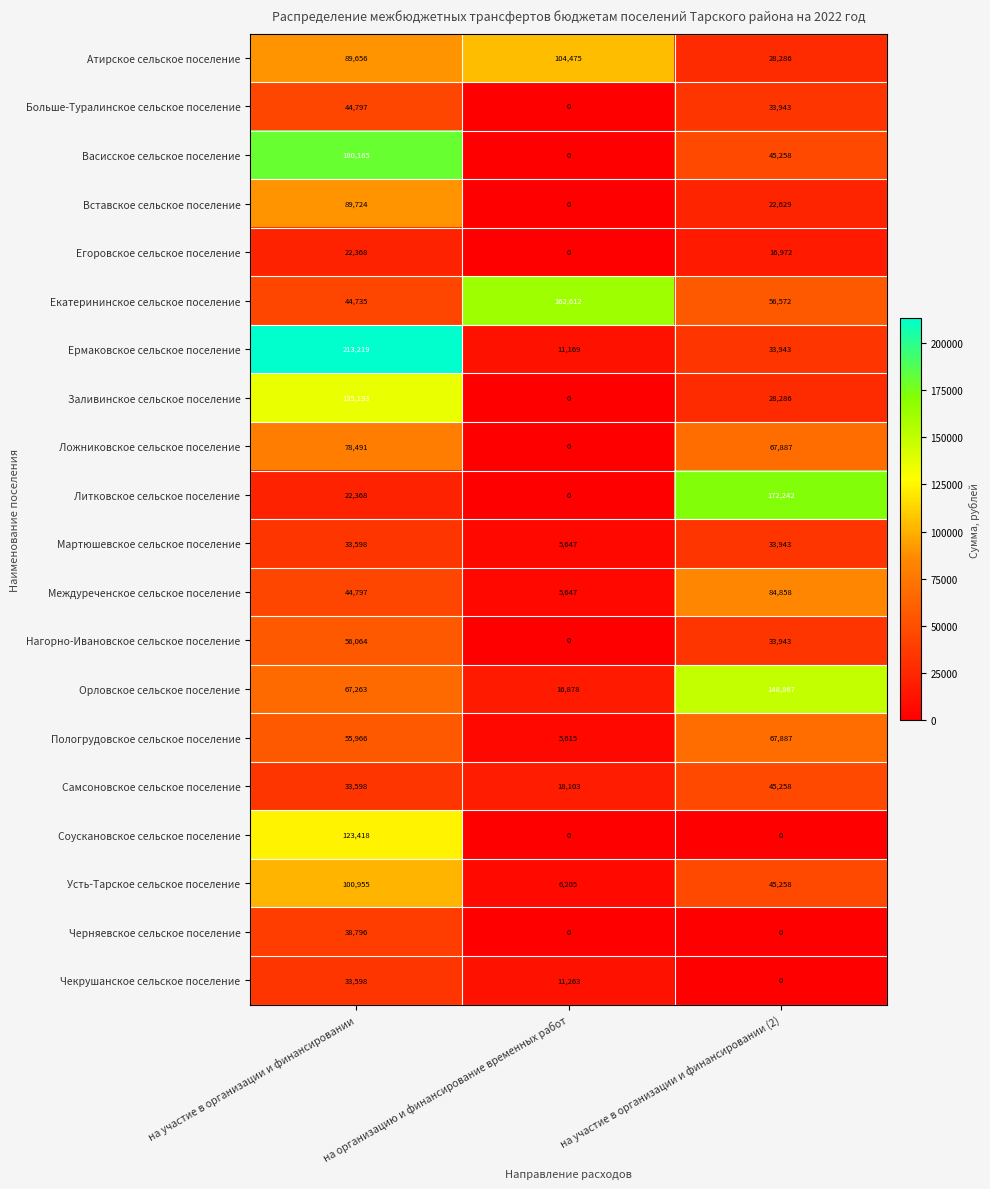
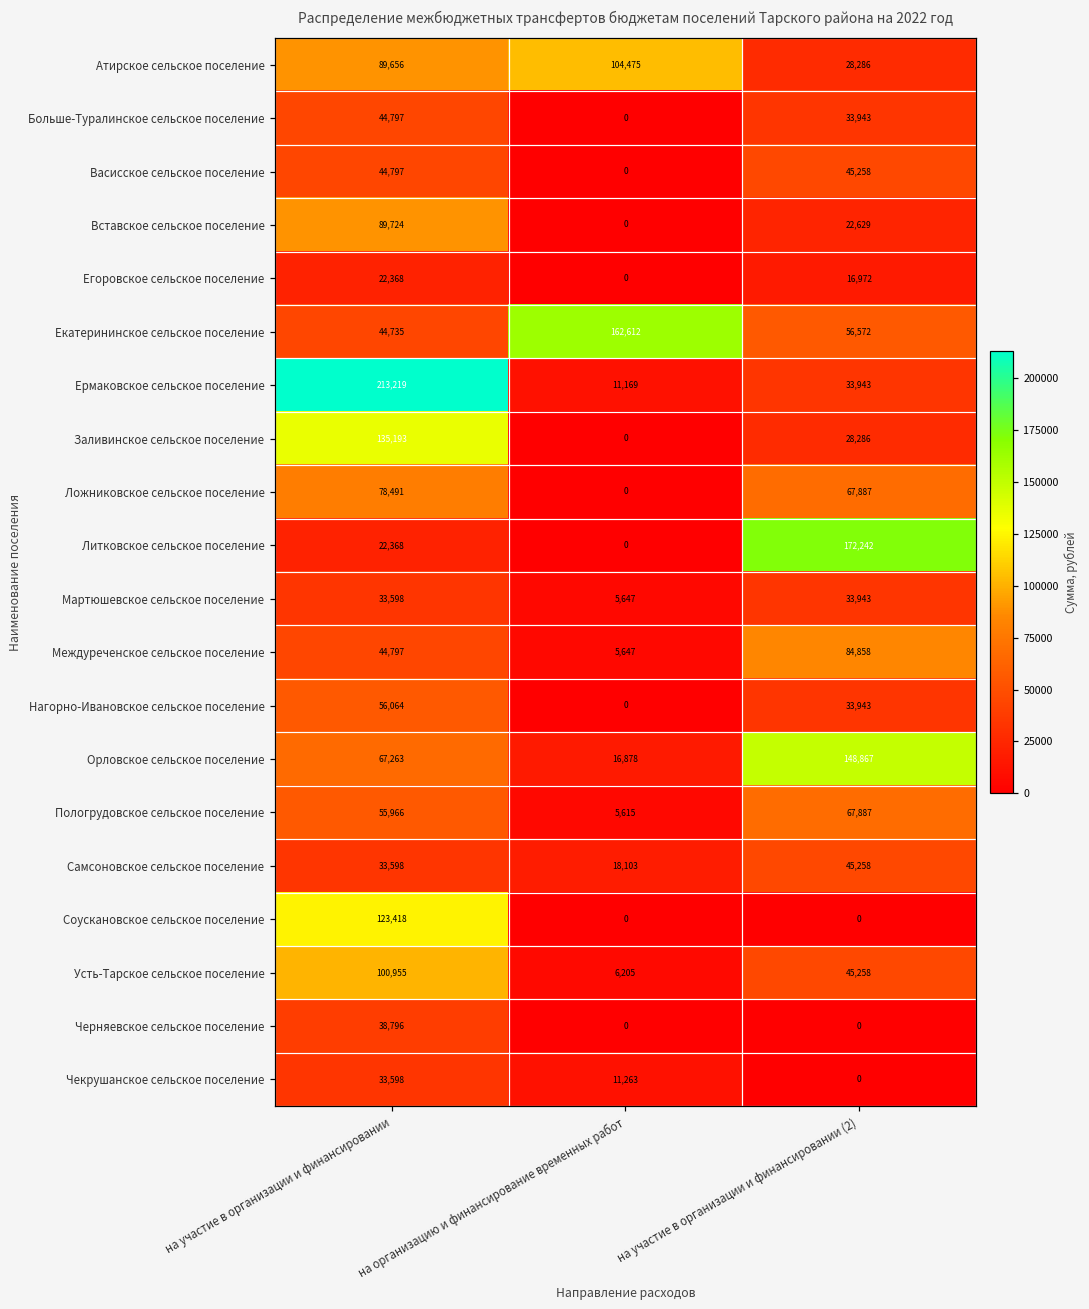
  {
    "Атирское сельское поселение": {
      "на участие в организации и финансировании": "89,656",
      "на организацию и финансирование временных работ": "104,475",
      "на участие в организации и финансировании (2)": "28,286"
    },
    "Больше-Туралинское сельское поселение": {
      "на участие в организации и финансировании": "44,797",
      "на организацию и финансирование временных работ": "0",
      "на участие в организации и финансировании (2)": "33,943"
    },
    "Васисское сельское поселение": {
-     "на участие в организации и финансировании": "180,165",
+     "на участие в организации и финансировании": "44,797",
      "на организацию и финансирование временных работ": "0",
      "на участие в организации и финансировании (2)": "45,258"
    },
    "Вставское сельское поселение": {
      "на участие в организации и финансировании": "89,724",
      "на организацию и финансирование временных работ": "0",
      "на участие в организации и финансировании (2)": "22,629"
    },
    "Егоровское сельское поселение": {
      "на участие в организации и финансировании": "22,368",
      "на организацию и финансирование временных работ": "0",
      "на участие в организации и финансировании (2)": "16,972"
    },
    "Екатерининское сельское поселение": {
      "на участие в организации и финансировании": "44,735",
      "на организацию и финансирование временных работ": "162,612",
      "на участие в организации и финансировании (2)": "56,572"
    },
    "Ермаковское сельское поселение": {
      "на участие в организации и финансировании": "213,219",
      "на организацию и финансирование временных работ": "11,169",
      "на участие в организации и финансировании (2)": "33,943"
    },
    "Заливинское сельское поселение": {
      "на участие в организации и финансировании": "135,193",
      "на организацию и финансирование временных работ": "0",
      "на участие в организации и финансировании (2)": "28,286"
    },
    "Ложниковское сельское поселение": {
      "на участие в организации и финансировании": "78,491",
      "на организацию и финансирование временных работ": "0",
      "на участие в организации и финансировании (2)": "67,887"
    },
    "Литковское сельское поселение": {
      "на участие в организации и финансировании": "22,368",
      "на организацию и финансирование временных работ": "0",
      "на участие в организации и финансировании (2)": "172,242"
    },
    "Мартюшевское сельское поселение": {
      "на участие в организации и финансировании": "33,598",
      "на организацию и финансирование временных работ": "5,647",
      "на участие в организации и финансировании (2)": "33,943"
    },
    "Междуреченское сельское поселение": {
      "на участие в организации и финансировании": "44,797",
      "на организацию и финансирование временных работ": "5,647",
      "на участие в организации и финансировании (2)": "84,858"
    },
    "Нагорно-Ивановское сельское поселение": {
      "на участие в организации и финансировании": "56,064",
      "на организацию и финансирование временных работ": "0",
      "на участие в организации и финансировании (2)": "33,943"
    },
    "Орловское сельское поселение": {
      "на участие в организации и финансировании": "67,263",
      "на организацию и финансирование временных работ": "16,878",
      "на участие в организации и финансировании (2)": "148,867"
    },
    "Пологрудовское сельское поселение": {
      "на участие в организации и финансировании": "55,966",
      "на организацию и финансирование временных работ": "5,615",
      "на участие в организации и финансировании (2)": "67,887"
    },
    "Самсоновское сельское поселение": {
      "на участие в организации и финансировании": "33,598",
      "на организацию и финансирование временных работ": "18,103",
      "на участие в организации и финансировании (2)": "45,258"
    },
    "Соускановское сельское поселение": {
      "на участие в организации и финансировании": "123,418",
      "на организацию и финансирование временных работ": "0",
      "на участие в организации и финансировании (2)": "0"
    },
    "Усть-Тарское сельское поселение": {
      "на участие в организации и финансировании": "100,955",
      "на организацию и финансирование временных работ": "6,205",
      "на участие в организации и финансировании (2)": "45,258"
    },
    "Черняевское сельское поселение": {
      "на участие в организации и финансировании": "38,796",
      "на организацию и финансирование временных работ": "0",
      "на участие в организации и финансировании (2)": "0"
    },
    "Чекрушанское сельское поселение": {
      "на участие в организации и финансировании": "33,598",
      "на организацию и финансирование временных работ": "11,263",
      "на участие в организации и финансировании (2)": "0"
    }
  }
